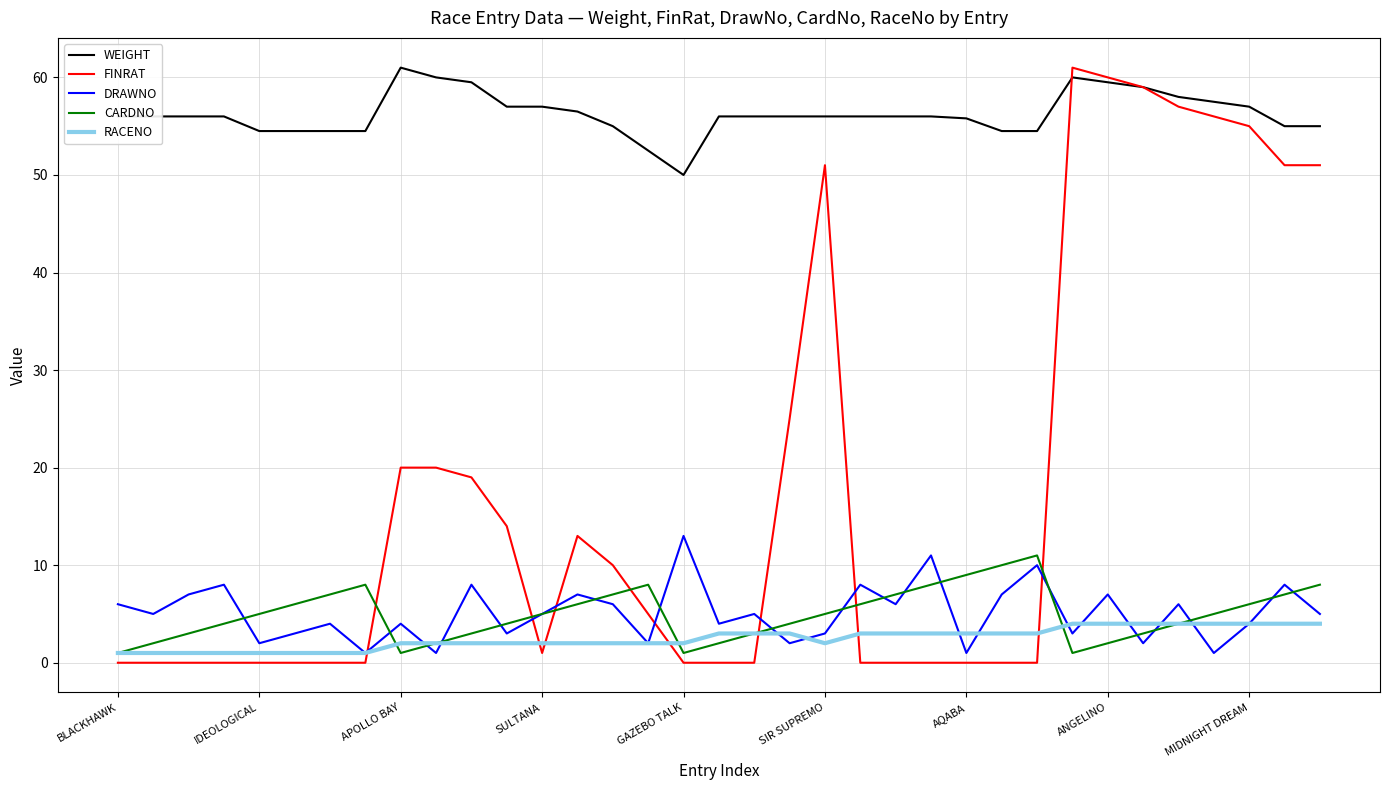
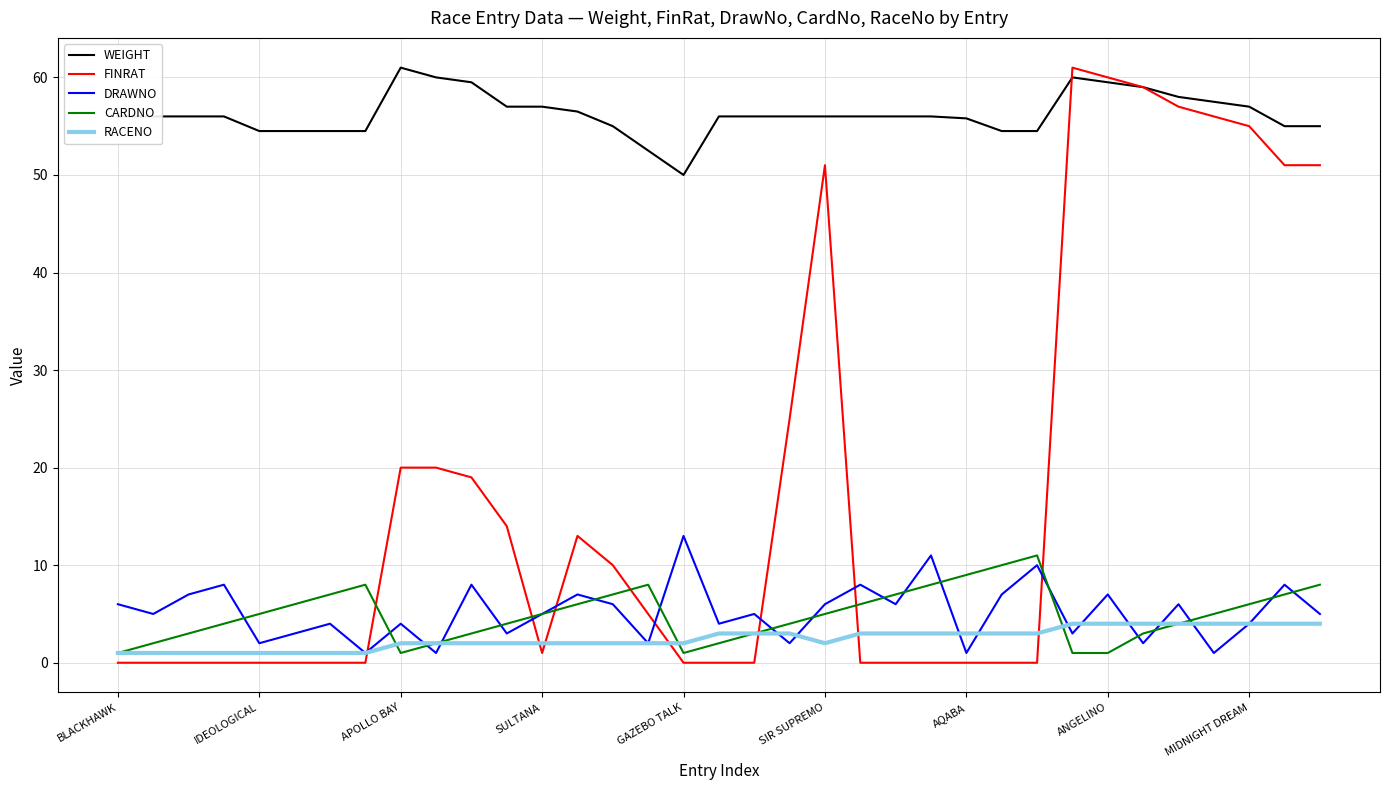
  {
    "WEIGHT": {
      "IDEOLOGICAL": 55,
      "APOLLO BAY": 61,
      "SULTANA": 57,
      "GAZEBO TALK": 50,
      "SIR SUPREMO": 56,
      "AQABA": 56,
      "ANGELINO": 60,
      "MIDNIGHT DREAM": 57
    },
    "FINRAT": {
      "BLACKHAWK": 0,
      "IDEOLOGICAL": 0,
      "APOLLO BAY": 20,
      "SULTANA": 1,
      "GAZEBO TALK": 0,
      "SIR SUPREMO": 51,
      "AQABA": 0,
      "ANGELINO": 60,
      "MIDNIGHT DREAM": 55
    },
    "DRAWNO": {
      "BLACKHAWK": 6,
      "IDEOLOGICAL": 2,
      "APOLLO BAY": 4,
      "GAZEBO TALK": 13,
-     "SIR SUPREMO": 3,
+     "SIR SUPREMO": 6,
      "AQABA": 1,
      "ANGELINO": 7
    },
    "CARDNO": {
      "IDEOLOGICAL": 5,
      "APOLLO BAY": 1,
      "GAZEBO TALK": 1,
      "SIR SUPREMO": 5,
      "AQABA": 9,
-     "ANGELINO": 2,
+     "ANGELINO": 1,
      "MIDNIGHT DREAM": 6
    },
    "RACENO": {
      "IDEOLOGICAL": 1,
      "APOLLO BAY": 2,
      "SULTANA": 2,
      "GAZEBO TALK": 2,
      "SIR SUPREMO": 2,
      "AQABA": 3,
      "ANGELINO": 4
    }
  }
